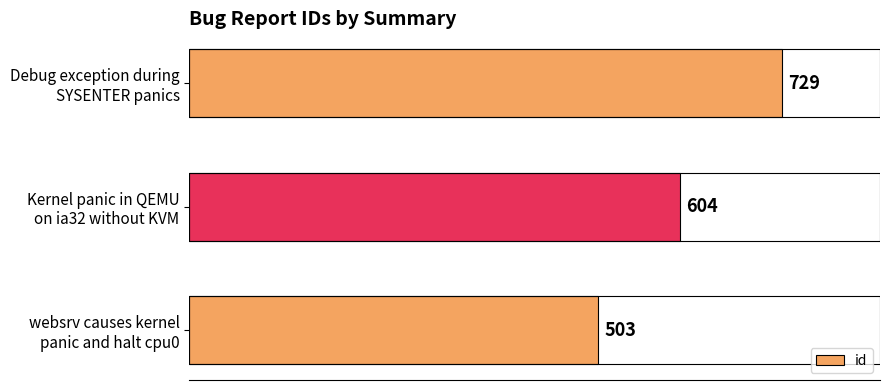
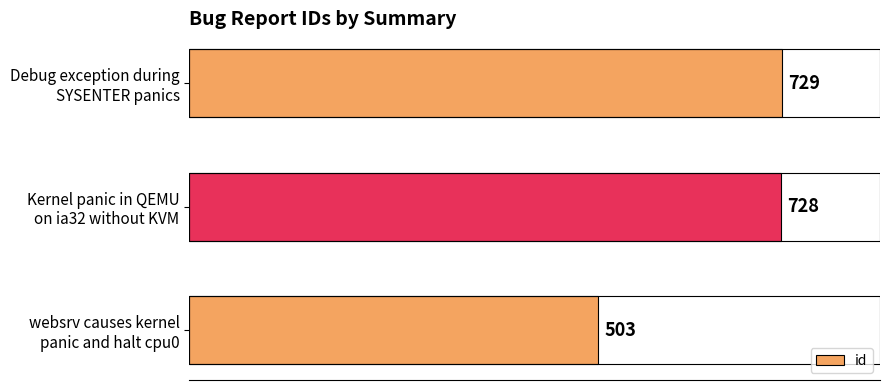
  {
    "Debug exception during SYSENTER panics": 729,
-   "Kernel panic in QEMU on ia32 without KVM": 604,
+   "Kernel panic in QEMU on ia32 without KVM": 728,
    "websrv causes kernel panic and halt cpu0": 503
  }
